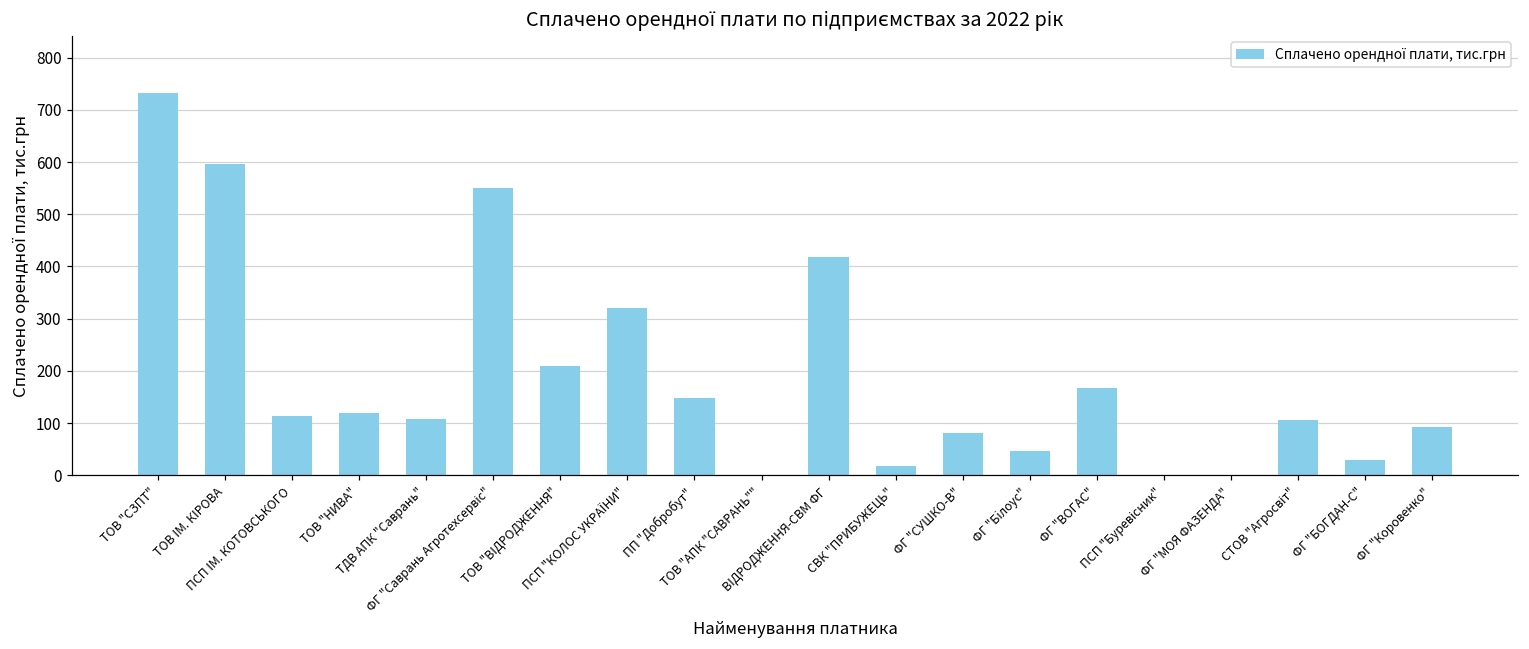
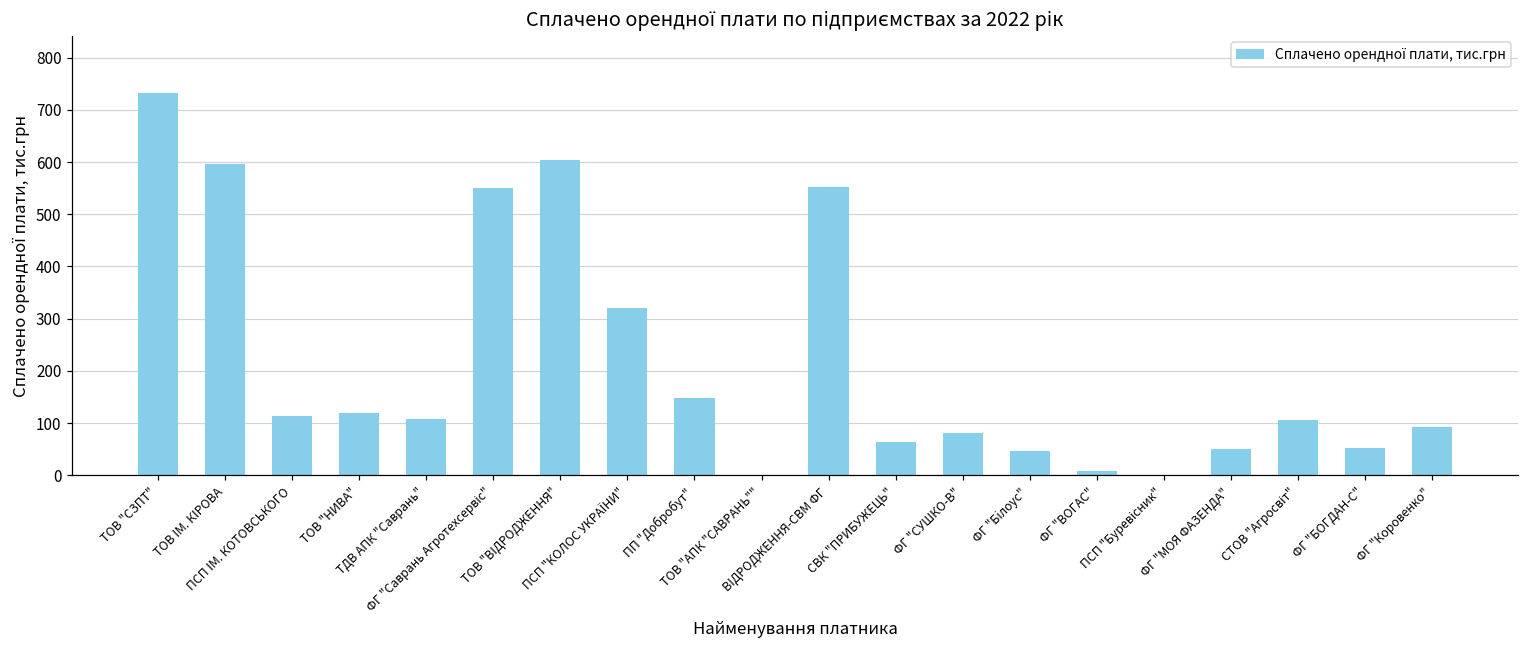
  {
    "ТОВ \"СЗПТ\"": 730,
    "ТОВ ІМ. КІРОВА": 600,
    "ПСП ІМ. КОТОВСЬКОГО": 110,
    "ТОВ \"НИВА\"": 120,
    "ТДВ АПК \"Саврань\"": 110,
    "ФГ \"Саврань Агротехсервіс\"": 550,
-   "ТОВ \"ВІДРОДЖЕННЯ\"": 210,
+   "ТОВ \"ВІДРОДЖЕННЯ\"": 600,
    "ПСП \"КОЛОС УКРАЇНИ\"": 320,
    "ПП \"Добробут\"": 150,
    "ТОВ \"АПК \"САВРАНЬ\"\"": 0,
-   "ВIДРОДЖЕННЯ-СВМ ФГ": 420,
-   "СВК \"ПРИБУЖЕЦЬ\"": 20,
+   "ВIДРОДЖЕННЯ-СВМ ФГ": 550,
+   "СВК \"ПРИБУЖЕЦЬ\"": 60,
    "ФГ \"СУШКО-В\"": 80,
    "ФГ \"Бiлоус\"": 50,
-   "ФГ \"ВОГАС\"": 170,
+   "ФГ \"ВОГАС\"": 10,
    "ПСП \"Буревісник\"": 0,
-   "ФГ \"МОЯ ФАЗЕНДА\"": 0,
+   "ФГ \"МОЯ ФАЗЕНДА\"": 50,
    "СТОВ \"Агросвіт\"": 110,
-   "ФГ \"БОГДАН-С\"": 30,
+   "ФГ \"БОГДАН-С\"": 50,
    "ФГ \"Коровенко\"": 90
  }
